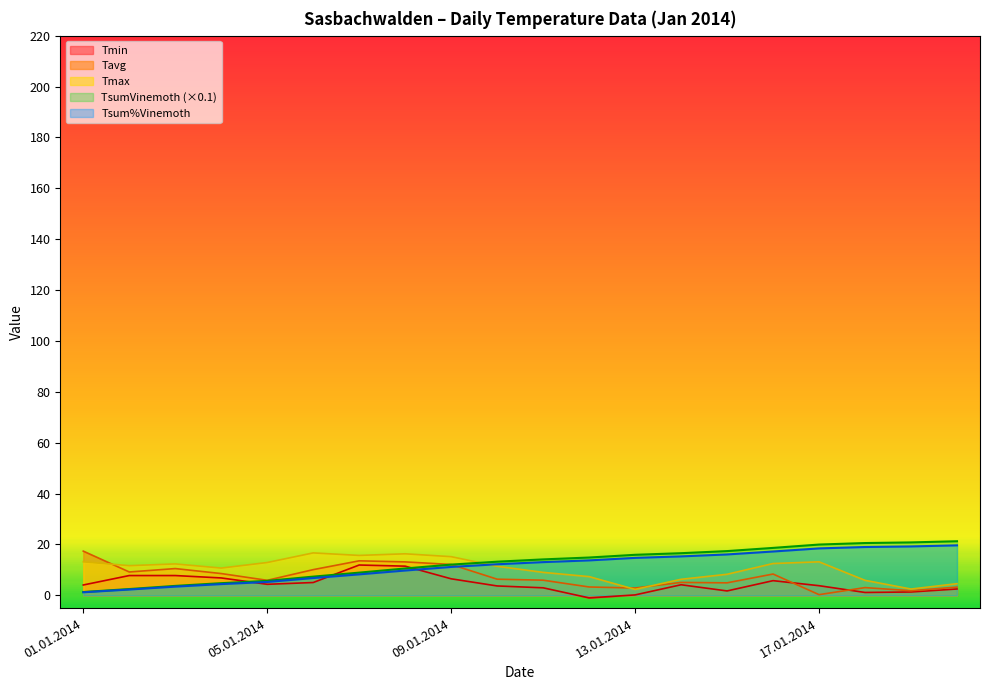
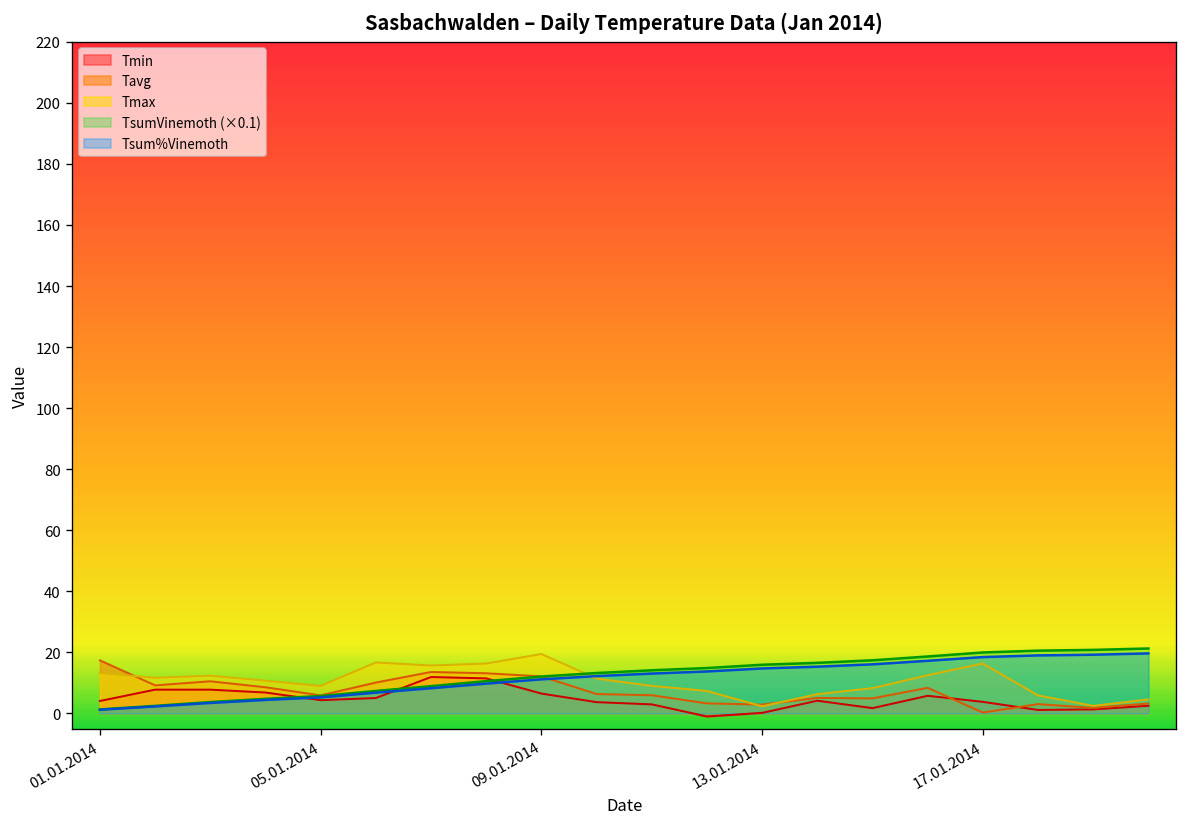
  {
    "Tavg": {
      "01.01.2014": 17,
      "17.01.2014": 0
    },
    "Tmax": {
      "01.01.2014": 13,
-     "05.01.2014": 13,
-     "09.01.2014": 15,
-     "17.01.2014": 13
+     "05.01.2014": 9,
+     "09.01.2014": 19,
+     "17.01.2014": 16
    },
    "TsumVinemoth (×0.1)": {
      "13.01.2014": 16,
      "17.01.2014": 20
    },
    "Tsum%Vinemoth": {
      "13.01.2014": 15,
      "17.01.2014": 18
    }
  }
